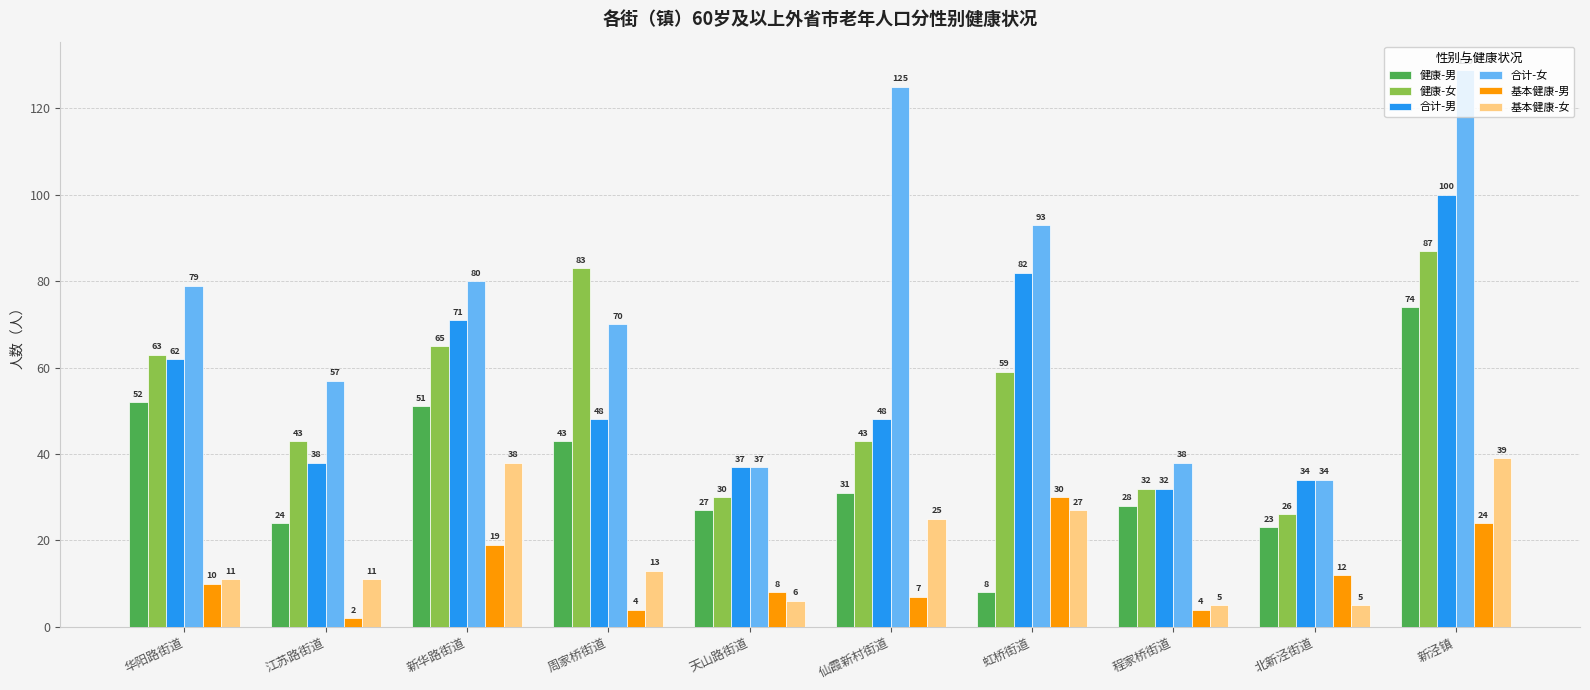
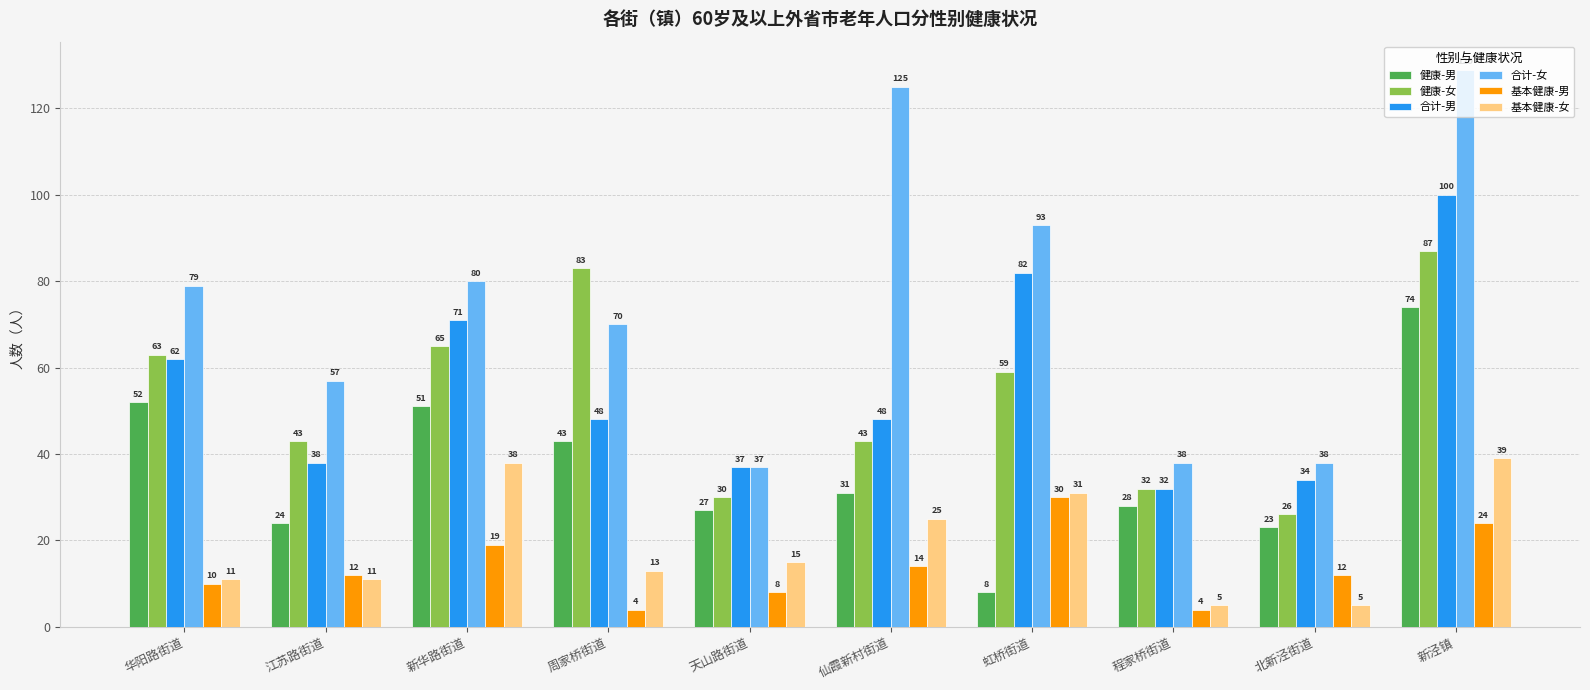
  {
    "健康-男": {
      "华阳路街道": 52,
      "江苏路街道": 24,
      "新华路街道": 51,
      "周家桥街道": 43,
      "天山路街道": 27,
      "仙霞新村街道": 31,
      "虹桥街道": 8,
      "程家桥街道": 28,
      "北新泾街道": 23,
      "新泾镇": 74
    },
    "健康-女": {
      "华阳路街道": 63,
      "江苏路街道": 43,
      "新华路街道": 65,
      "周家桥街道": 83,
      "天山路街道": 30,
      "仙霞新村街道": 43,
      "虹桥街道": 59,
      "程家桥街道": 32,
      "北新泾街道": 26,
      "新泾镇": 87
    },
    "合计-男": {
      "华阳路街道": 62,
      "江苏路街道": 38,
      "新华路街道": 71,
      "周家桥街道": 48,
      "天山路街道": 37,
      "仙霞新村街道": 48,
      "虹桥街道": 82,
      "程家桥街道": 32,
      "北新泾街道": 34,
      "新泾镇": 100
    },
    "合计-女": {
      "华阳路街道": 79,
      "江苏路街道": 57,
      "新华路街道": 80,
      "周家桥街道": 70,
      "天山路街道": 37,
      "仙霞新村街道": 125,
      "虹桥街道": 93,
      "程家桥街道": 38,
-     "北新泾街道": 34
+     "北新泾街道": 38
    },
    "基本健康-男": {
      "华阳路街道": 10,
-     "江苏路街道": 2,
+     "江苏路街道": 12,
      "新华路街道": 19,
      "周家桥街道": 4,
      "天山路街道": 8,
-     "仙霞新村街道": 7,
+     "仙霞新村街道": 14,
      "虹桥街道": 30,
      "程家桥街道": 4,
      "北新泾街道": 12,
      "新泾镇": 24
    },
    "基本健康-女": {
      "华阳路街道": 11,
      "江苏路街道": 11,
      "新华路街道": 38,
      "周家桥街道": 13,
-     "天山路街道": 6,
+     "天山路街道": 15,
      "仙霞新村街道": 25,
-     "虹桥街道": 27,
+     "虹桥街道": 31,
      "程家桥街道": 5,
      "北新泾街道": 5,
      "新泾镇": 39
    }
  }
